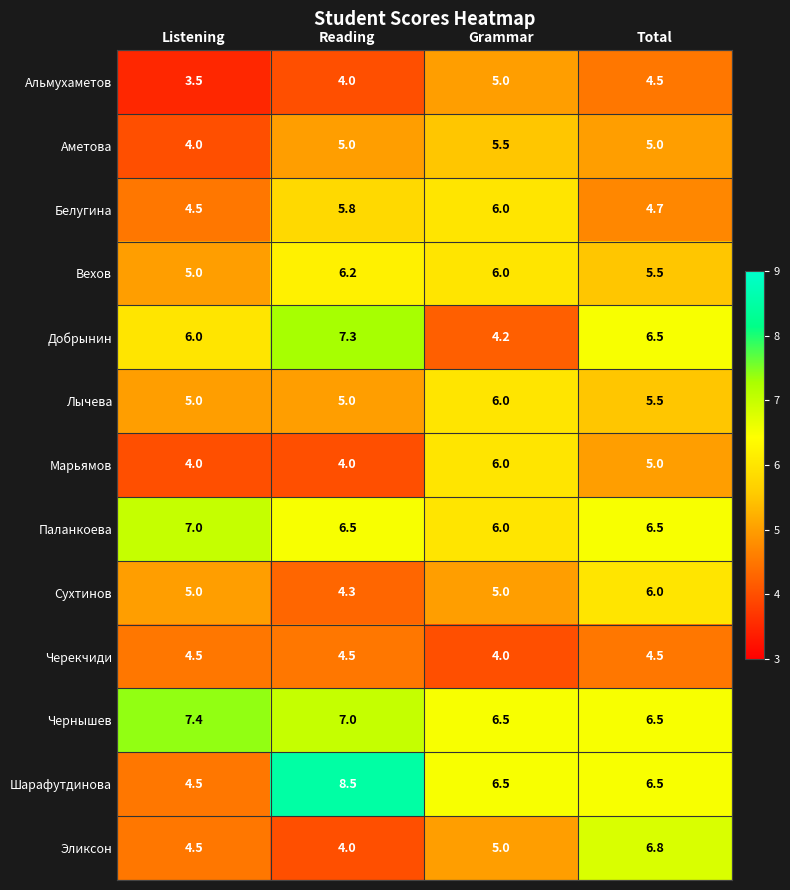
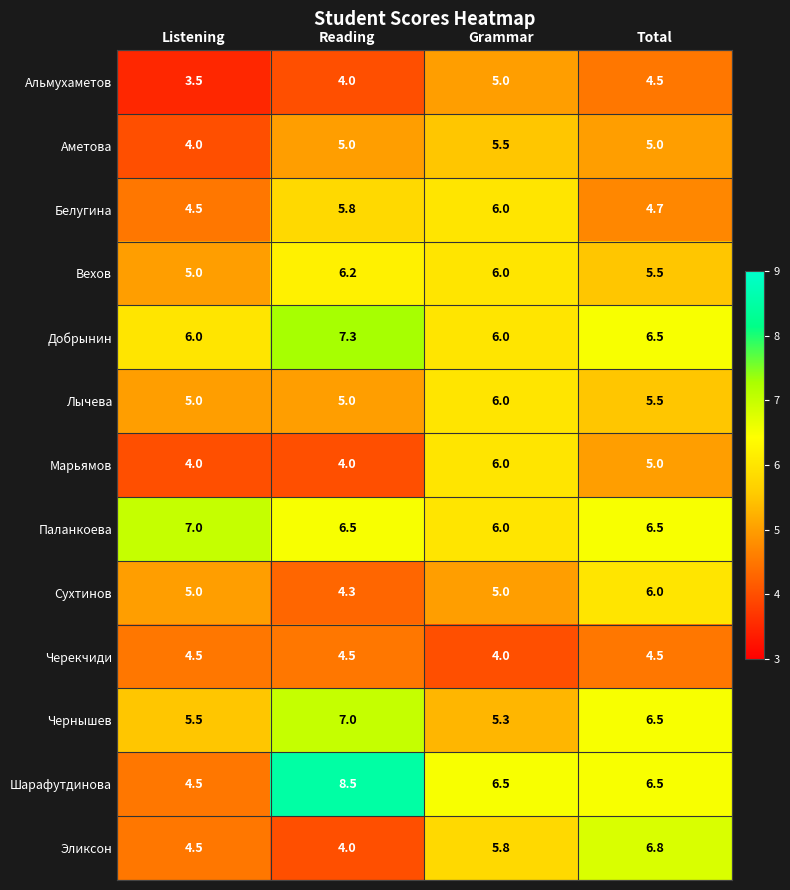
  {
    "Альмухаметов": {
      "Listening": 3.5,
      "Reading": 4.0,
      "Grammar": 5.0,
      "Total": 4.5
    },
    "Аметова": {
      "Listening": 4.0,
      "Reading": 5.0,
      "Grammar": 5.5,
      "Total": 5.0
    },
    "Белугина": {
      "Listening": 4.5,
      "Reading": 5.8,
      "Grammar": 6.0,
      "Total": 4.7
    },
    "Вехов": {
      "Listening": 5.0,
      "Reading": 6.2,
      "Grammar": 6.0,
      "Total": 5.5
    },
    "Добрынин": {
      "Listening": 6.0,
      "Reading": 7.3,
-     "Grammar": 4.2,
+     "Grammar": 6.0,
      "Total": 6.5
    },
    "Лычева": {
      "Listening": 5.0,
      "Reading": 5.0,
      "Grammar": 6.0,
      "Total": 5.5
    },
    "Марьямов": {
      "Listening": 4.0,
      "Reading": 4.0,
      "Grammar": 6.0,
      "Total": 5.0
    },
    "Паланкоева": {
      "Listening": 7.0,
      "Reading": 6.5,
      "Grammar": 6.0,
      "Total": 6.5
    },
    "Сухтинов": {
      "Listening": 5.0,
      "Reading": 4.3,
      "Grammar": 5.0,
      "Total": 6.0
    },
    "Черекчиди": {
      "Listening": 4.5,
      "Reading": 4.5,
      "Grammar": 4.0,
      "Total": 4.5
    },
    "Чернышев": {
-     "Listening": 7.4,
+     "Listening": 5.5,
      "Reading": 7.0,
-     "Grammar": 6.5,
+     "Grammar": 5.3,
      "Total": 6.5
    },
    "Шарафутдинова": {
      "Listening": 4.5,
      "Reading": 8.5,
      "Grammar": 6.5,
      "Total": 6.5
    },
    "Эликсон": {
      "Listening": 4.5,
      "Reading": 4.0,
-     "Grammar": 5.0,
+     "Grammar": 5.8,
      "Total": 6.8
    }
  }
